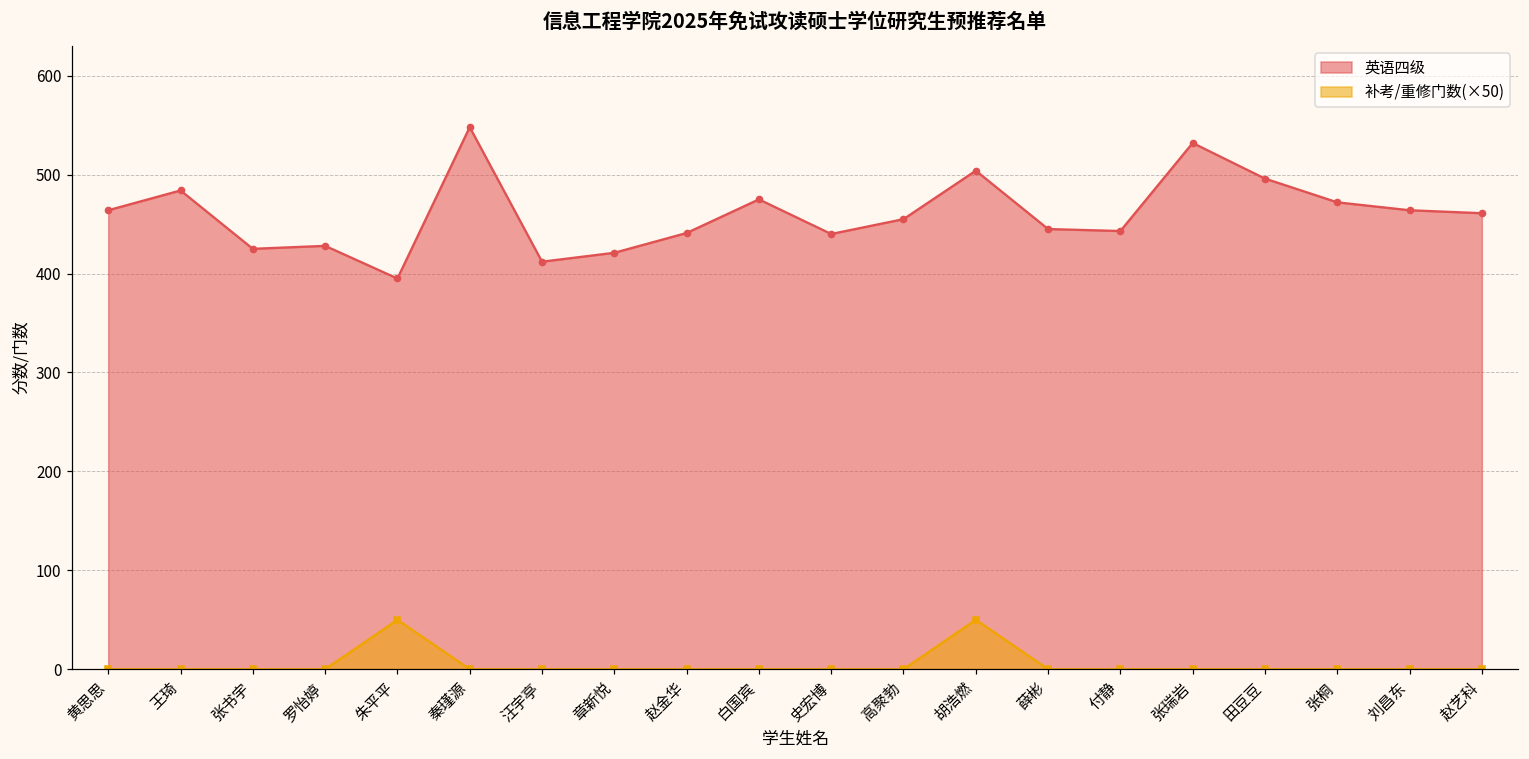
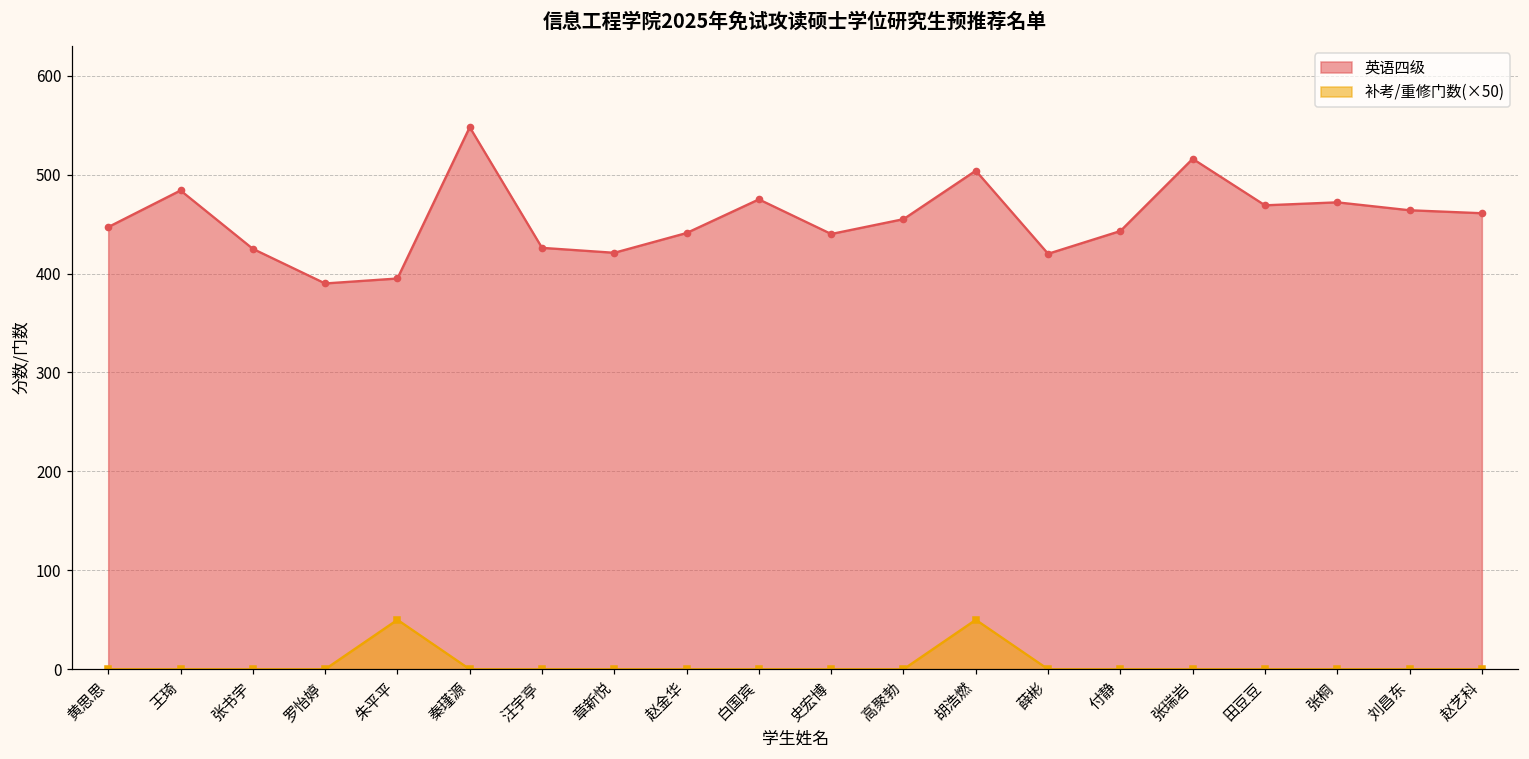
  {
    "英语四级": {
-     "黄思思": 460,
+     "黄思思": 450,
      "王琦": 480,
      "张书宇": 430,
-     "罗怡婷": 430,
+     "罗怡婷": 390,
      "朱平平": 400,
      "秦瑾源": 550,
-     "汪宇亭": 410,
+     "汪宇亭": 430,
      "章新悦": 420,
      "赵金华": 440,
      "白国宾": 480,
      "史宏博": 440,
      "高聚勃": 460,
      "胡浩燃": 500,
-     "薛彬": 450,
+     "薛彬": 420,
      "付静": 440,
-     "张瑞岩": 530,
-     "田豆豆": 500,
+     "张瑞岩": 520,
+     "田豆豆": 470,
      "张桐": 470,
      "刘昌东": 460,
      "赵艺科": 460
    },
    "补考/重修门数(×50)": {
      "黄思思": 0,
      "王琦": 0,
      "张书宇": 0,
      "罗怡婷": 0,
      "朱平平": 50,
      "秦瑾源": 0,
      "汪宇亭": 0,
      "章新悦": 0,
      "赵金华": 0,
      "白国宾": 0,
      "史宏博": 0,
      "高聚勃": 0,
      "胡浩燃": 50,
      "薛彬": 0,
      "付静": 0,
      "张瑞岩": 0,
      "田豆豆": 0,
      "张桐": 0,
      "刘昌东": 0,
      "赵艺科": 0
    }
  }
